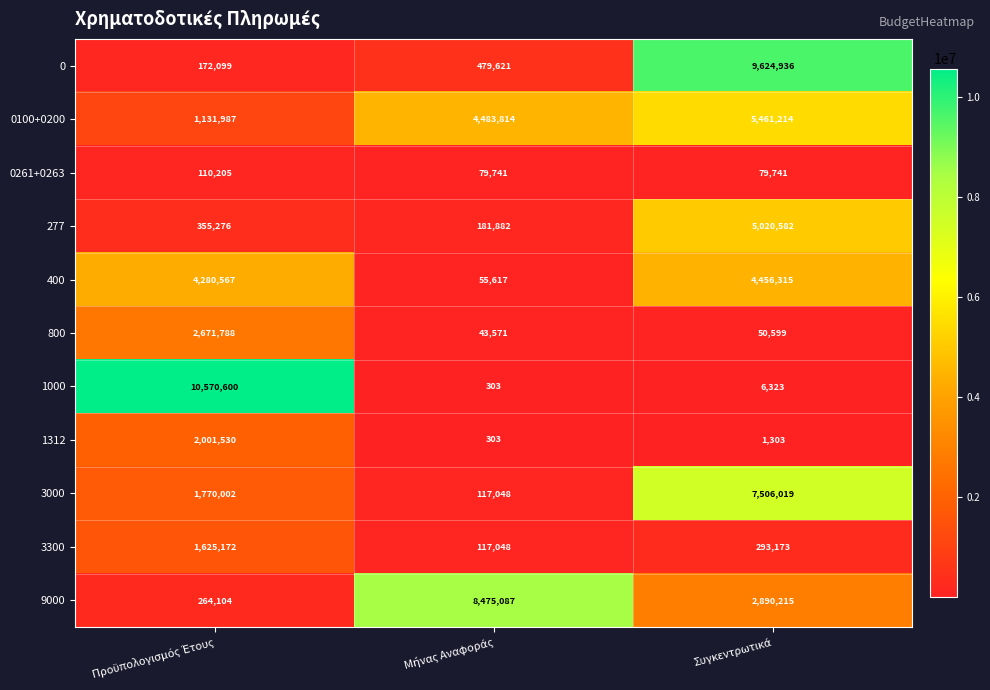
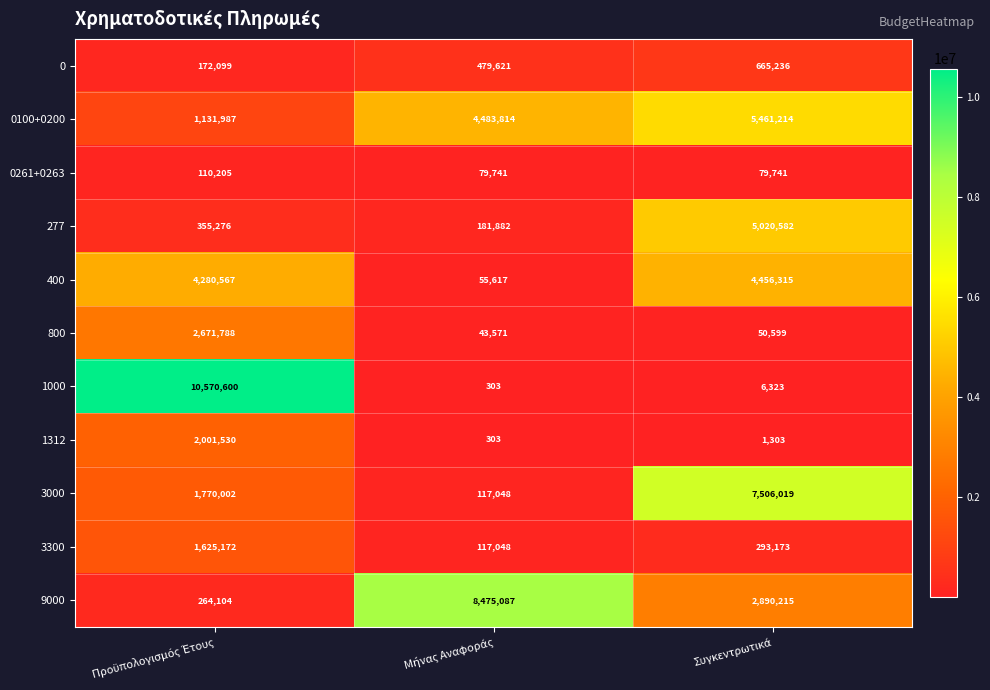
  {
    "0": {
      "Προϋπολογισμός Έτους": "172,099",
      "Μήνας Αναφοράς": "479,621",
-     "Συγκεντρωτικά": "9,624,936"
+     "Συγκεντρωτικά": "665,236"
    },
    "0100+0200": {
      "Προϋπολογισμός Έτους": "1,131,987",
      "Μήνας Αναφοράς": "4,483,814",
      "Συγκεντρωτικά": "5,461,214"
    },
    "0261+0263": {
      "Προϋπολογισμός Έτους": "110,205",
      "Μήνας Αναφοράς": "79,741",
      "Συγκεντρωτικά": "79,741"
    },
    "277": {
      "Προϋπολογισμός Έτους": "355,276",
      "Μήνας Αναφοράς": "181,882",
      "Συγκεντρωτικά": "5,020,582"
    },
    "400": {
      "Προϋπολογισμός Έτους": "4,280,567",
      "Μήνας Αναφοράς": "55,617",
      "Συγκεντρωτικά": "4,456,315"
    },
    "800": {
      "Προϋπολογισμός Έτους": "2,671,788",
      "Μήνας Αναφοράς": "43,571",
      "Συγκεντρωτικά": "50,599"
    },
    "1000": {
      "Προϋπολογισμός Έτους": "10,570,600",
      "Μήνας Αναφοράς": "303",
      "Συγκεντρωτικά": "6,323"
    },
    "1312": {
      "Προϋπολογισμός Έτους": "2,001,530",
      "Μήνας Αναφοράς": "303",
      "Συγκεντρωτικά": "1,303"
    },
    "3000": {
      "Προϋπολογισμός Έτους": "1,770,002",
      "Μήνας Αναφοράς": "117,048",
      "Συγκεντρωτικά": "7,506,019"
    },
    "3300": {
      "Προϋπολογισμός Έτους": "1,625,172",
      "Μήνας Αναφοράς": "117,048",
      "Συγκεντρωτικά": "293,173"
    },
    "9000": {
      "Προϋπολογισμός Έτους": "264,104",
      "Μήνας Αναφοράς": "8,475,087",
      "Συγκεντρωτικά": "2,890,215"
    }
  }
